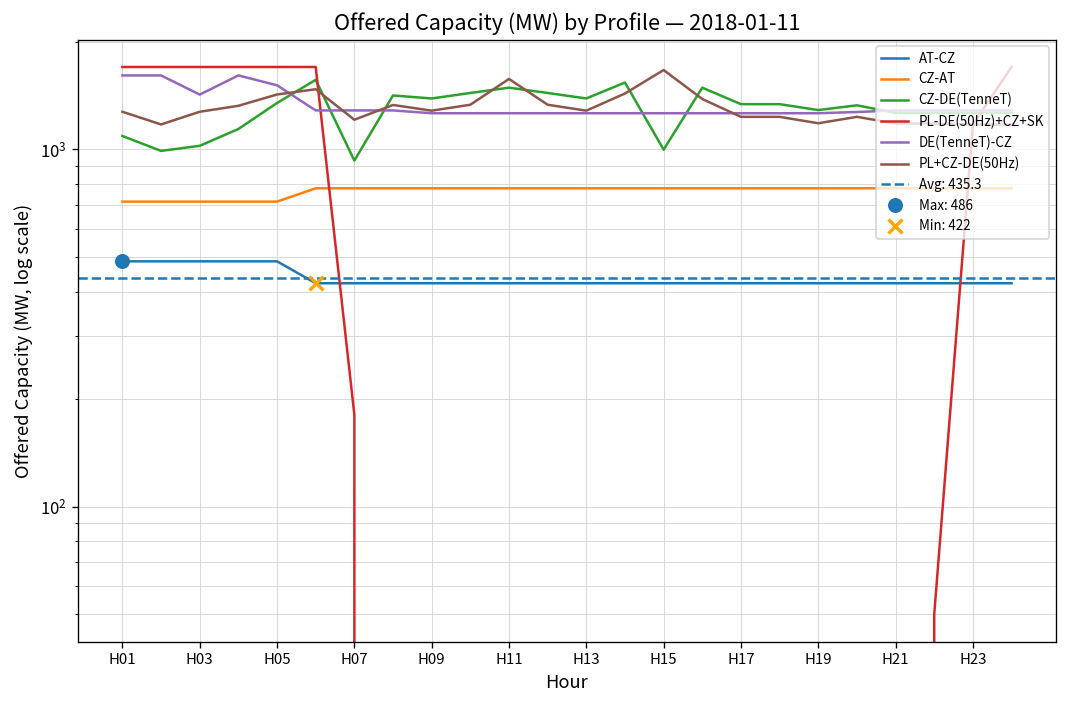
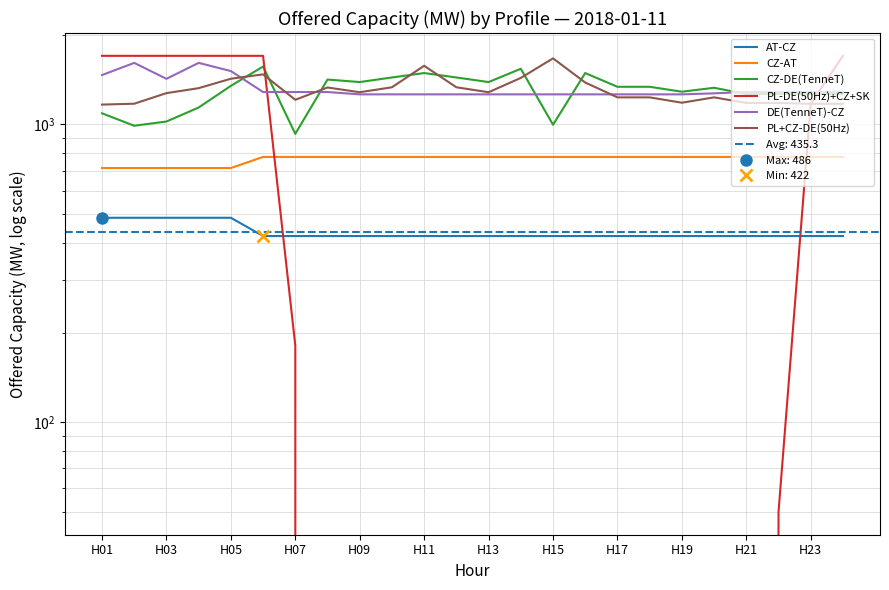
  {
    "CZ-DE(TenneT)": {
      "H01": 1090,
      "H03": 1020,
      "H05": 1300,
      "H07": 930,
      "H09": 1400,
      "H11": 1500,
      "H13": 1400,
      "H15": 1000,
      "H17": 1300,
      "H19": 1290
    },
    "PL-DE(50Hz)+CZ+SK": {
      "H01": 1700,
      "H03": 1700,
      "H05": 1700,
      "H07": 180
    },
    "DE(TenneT)-CZ": {
-     "H01": 1600,
+     "H01": 1500,
      "H03": 1400,
      "H05": 1500,
      "H07": 1290,
      "H11": 1260,
      "H15": 1260,
      "H17": 1260,
      "H19": 1260
    },
    "PL+CZ-DE(50Hz)": {
-     "H01": 1270,
+     "H01": 1170,
      "H03": 1270,
      "H05": 1400,
      "H07": 1210,
      "H11": 1600,
      "H15": 1700,
      "H17": 1230,
      "H19": 1180
    }
  }
